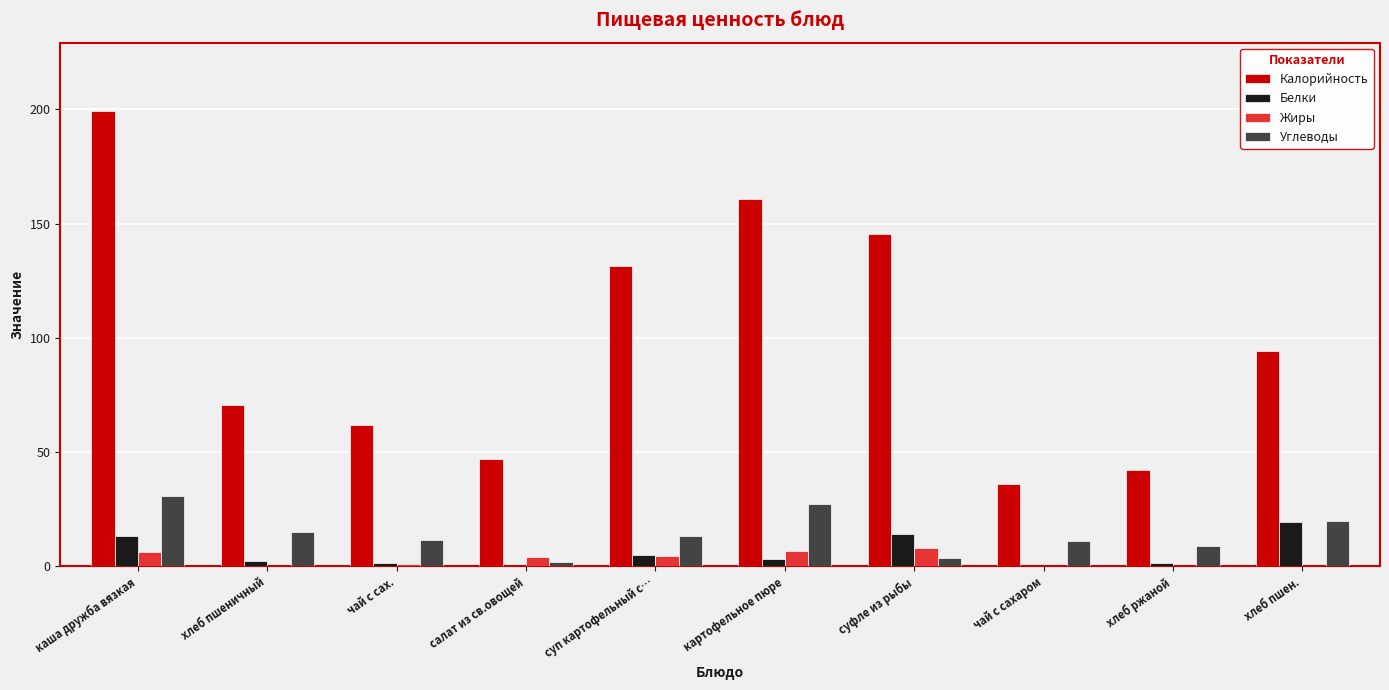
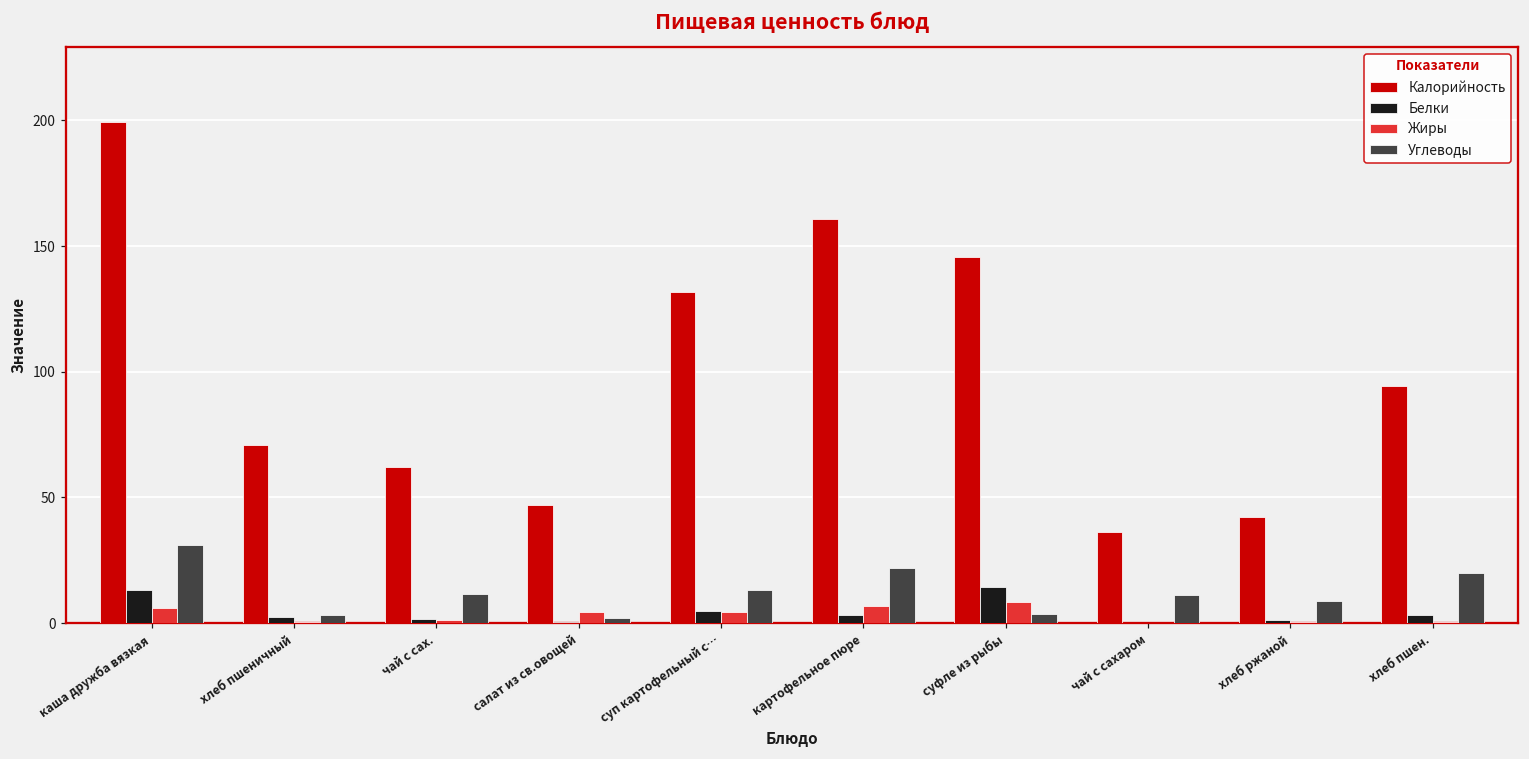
  {
    "Калорийность": {
      "каша дружба вязкая": 199,
      "хлеб пшеничный": 71,
      "чай с сах.": 62,
      "салат из св.овощей": 47,
      "суп картофельный с…": 132,
      "картофельное пюре": 161,
      "суфле из рыбы": 146,
      "чай с сахаром": 36,
      "хлеб ржаной": 42,
      "хлеб пшен.": 94
    },
    "Белки": {
      "каша дружба вязкая": 13,
      "хлеб пшеничный": 2,
      "чай с сах.": 1,
      "суп картофельный с…": 5,
      "картофельное пюре": 3,
      "суфле из рыбы": 14,
      "хлеб ржаной": 1,
-     "хлеб пшен.": 20
+     "хлеб пшен.": 3
    },
    "Жиры": {
      "каша дружба вязкая": 6,
      "чай с сах.": 1,
      "салат из св.овощей": 4,
      "суп картофельный с…": 4,
      "картофельное пюре": 7,
      "суфле из рыбы": 8,
      "чай с сахаром": 0
    },
    "Углеводы": {
      "каша дружба вязкая": 31,
-     "хлеб пшеничный": 15,
+     "хлеб пшеничный": 3,
      "чай с сах.": 11,
      "салат из св.овощей": 2,
      "суп картофельный с…": 13,
-     "картофельное пюре": 27,
+     "картофельное пюре": 22,
      "суфле из рыбы": 4,
      "чай с сахаром": 11,
      "хлеб ржаной": 9,
      "хлеб пшен.": 20
    }
  }
